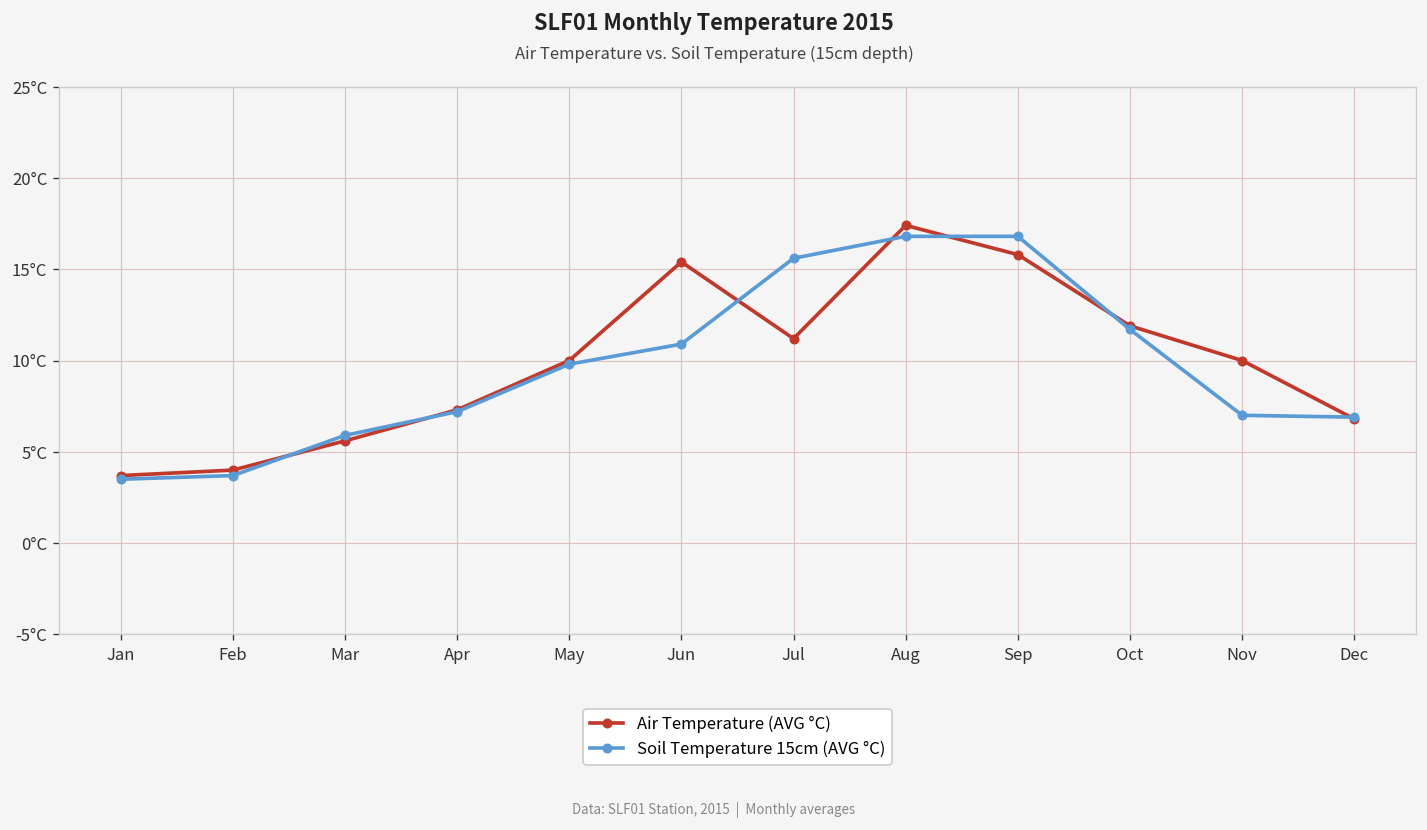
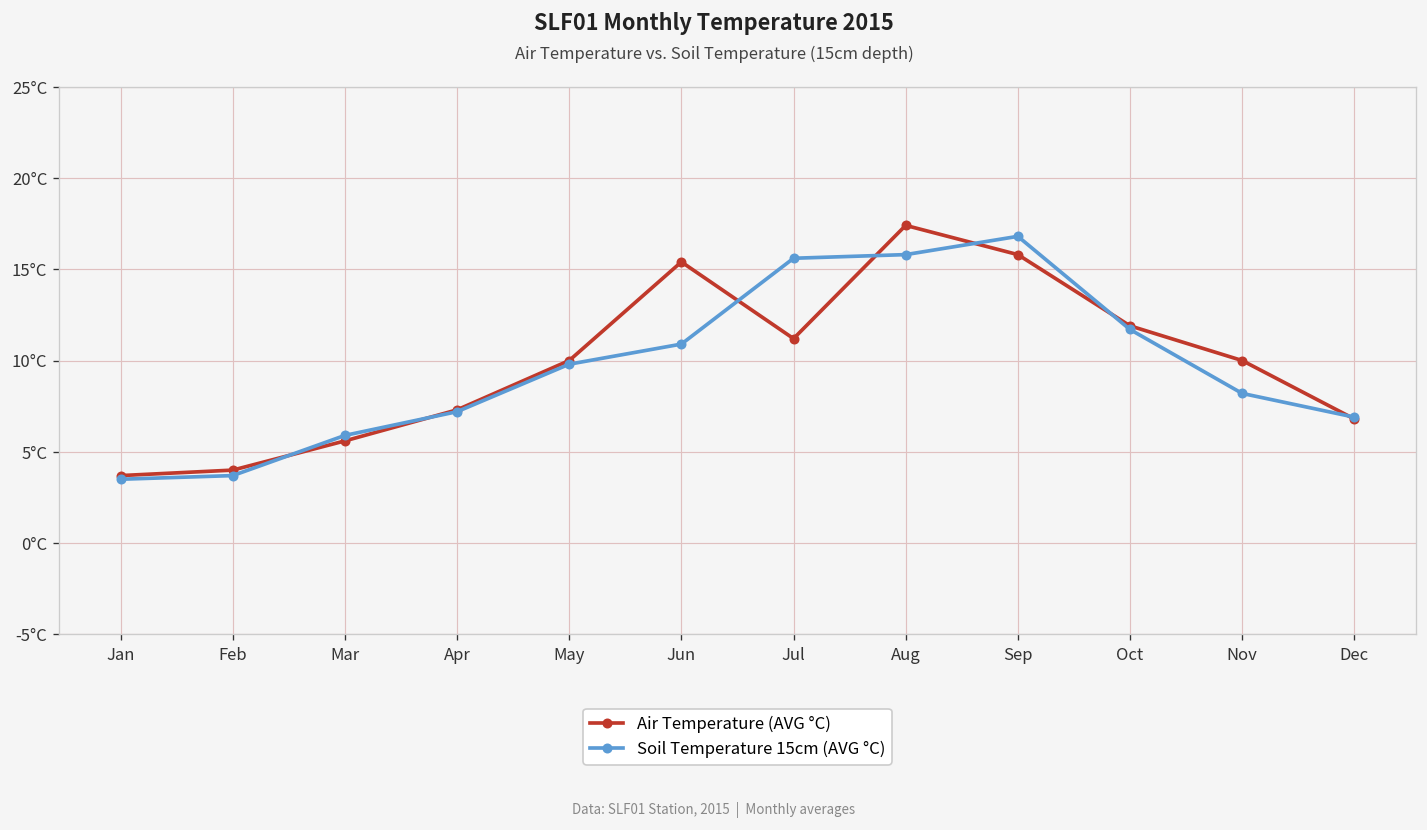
  {
    "Air Temperature (AVG °C)": {
      "Jan": "3.7°C",
      "Feb": "4.0°C",
      "Mar": "5.6°C",
      "May": "10.0°C",
      "Jun": "15.4°C",
      "Jul": "11.2°C",
      "Aug": "17.4°C",
      "Sep": "15.8°C",
      "Oct": "11.9°C",
      "Nov": "10.0°C"
    },
    "Soil Temperature 15cm (AVG °C)": {
      "Jan": "3.5°C",
      "Feb": "3.7°C",
      "Mar": "5.9°C",
      "May": "9.8°C",
      "Jun": "10.9°C",
      "Jul": "15.6°C",
-     "Aug": "16.8°C",
+     "Aug": "15.8°C",
      "Sep": "16.8°C",
      "Oct": "11.7°C",
-     "Nov": "7.0°C"
+     "Nov": "8.2°C"
    }
  }
